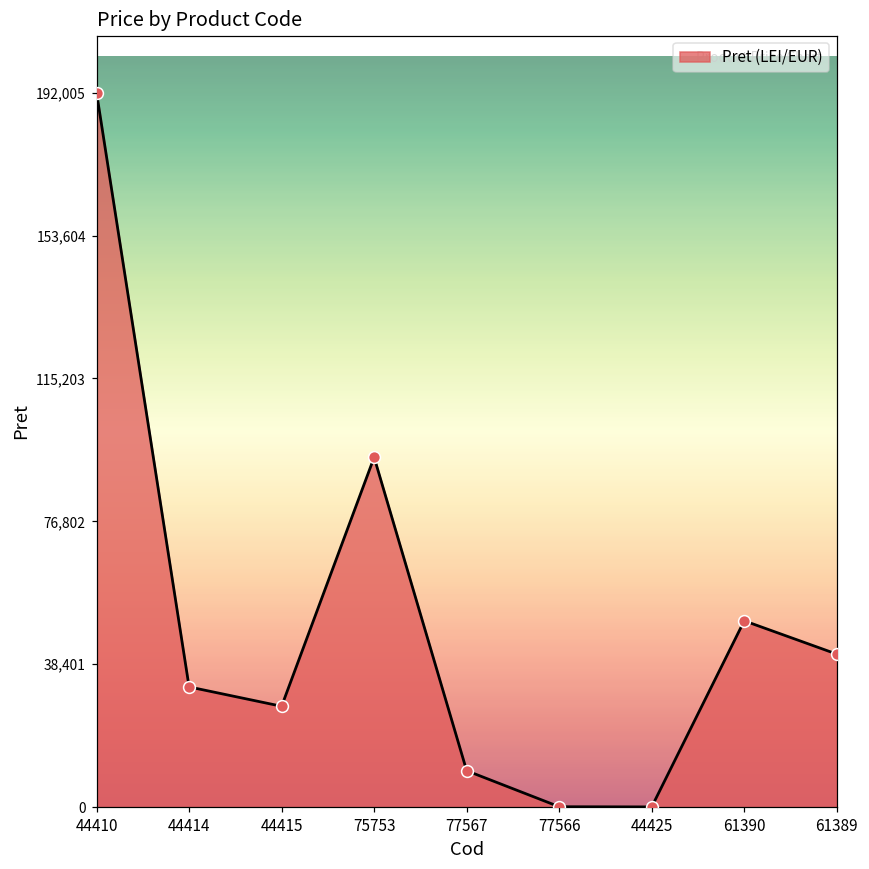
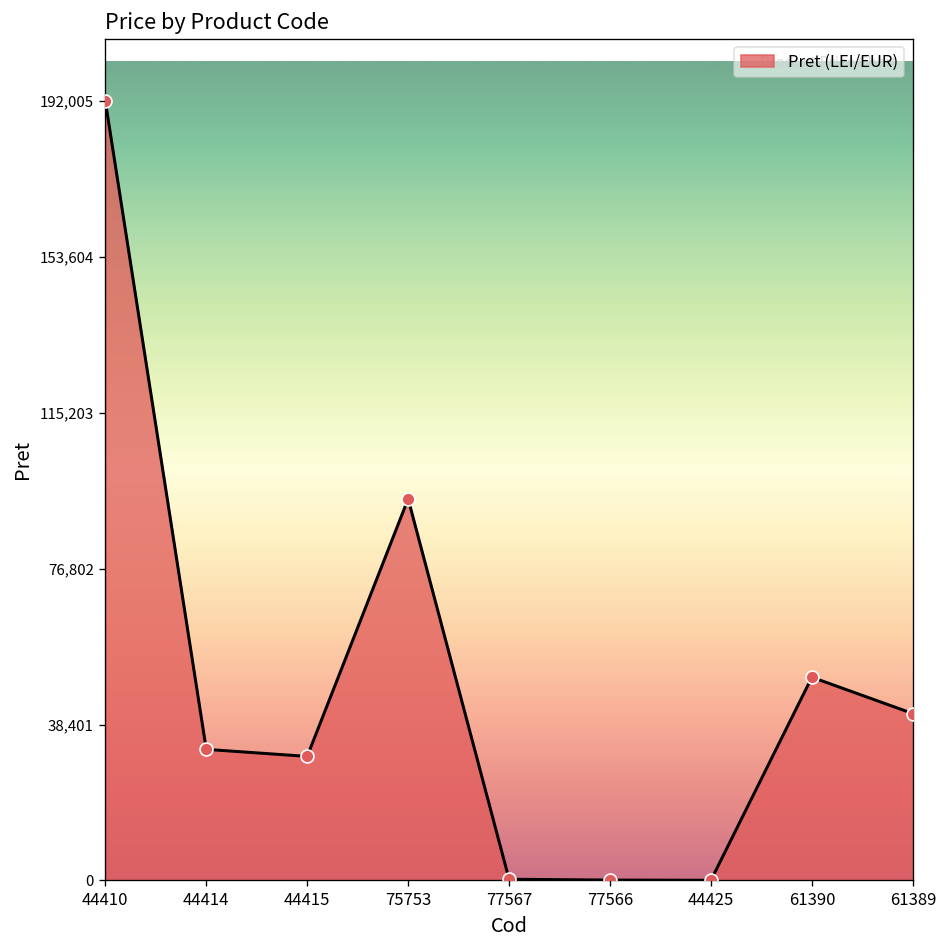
  {
    "44410": "192,000",
    "44414": "32,000",
-   "44415": "27,000",
+   "44415": "31,000",
    "75753": "94,000",
-   "77567": "10,000",
+   "77567": "0",
    "77566": "0",
    "44425": "0",
    "61390": "50,000",
    "61389": "41,000"
  }
